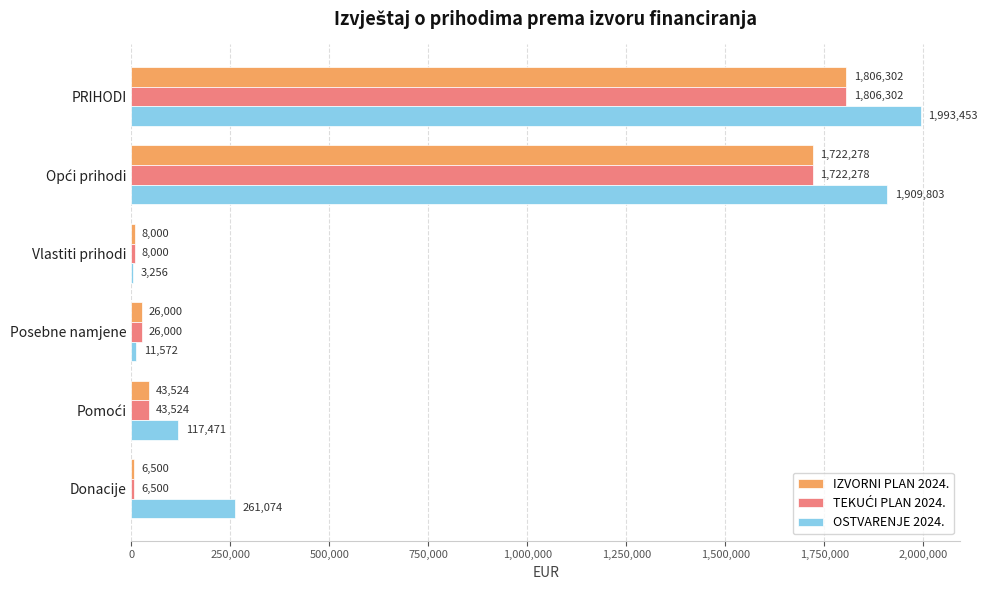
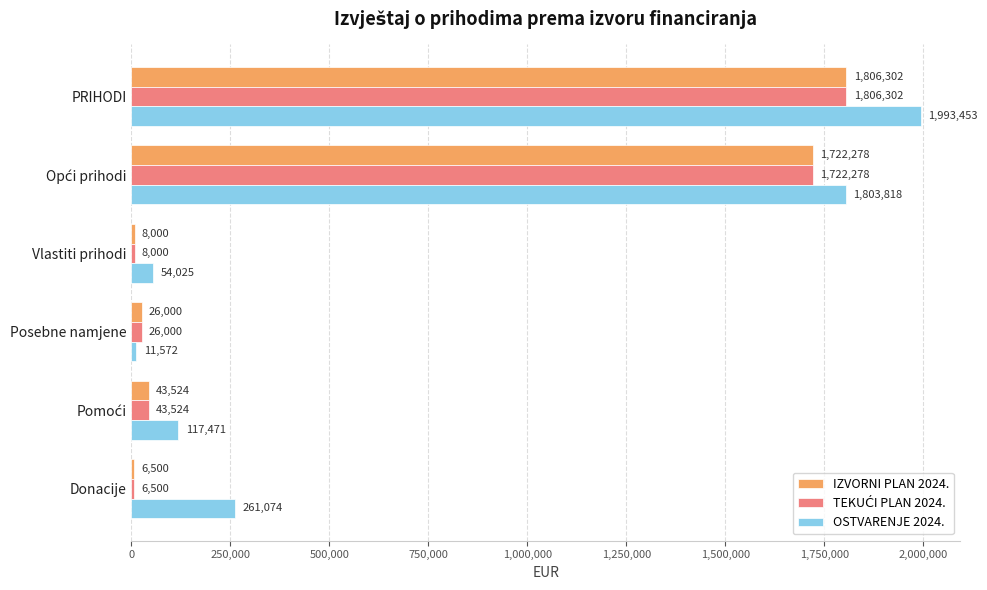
  {
    "OSTVARENJE 2024.": {
      "PRIHODI": "1,993,453",
-     "Opći prihodi": "1,909,803",
-     "Vlastiti prihodi": "3,256",
+     "Opći prihodi": "1,803,818",
+     "Vlastiti prihodi": "54,025",
      "Posebne namjene": "11,572",
      "Pomoći": "117,471",
      "Donacije": "261,074"
    }
  }
